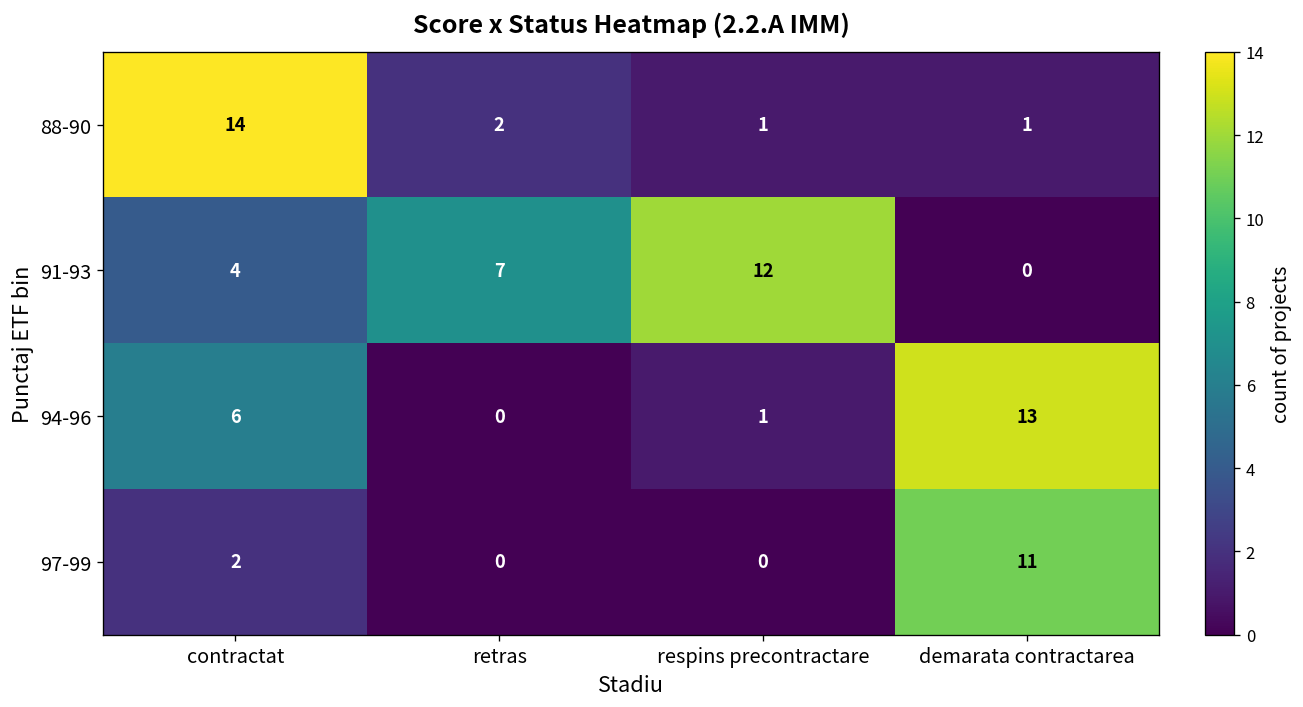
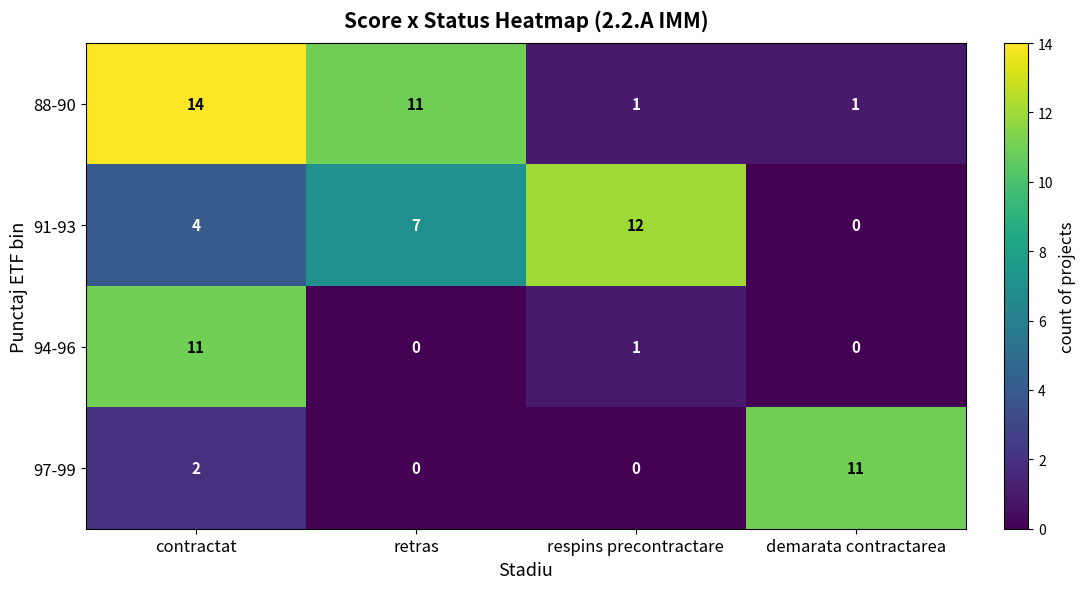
  {
    "88-90": {
      "contractat": 14,
-     "retras": 2,
+     "retras": 11,
      "respins precontractare": 1,
      "demarata contractarea": 1
    },
    "91-93": {
      "contractat": 4,
      "retras": 7,
      "respins precontractare": 12,
      "demarata contractarea": 0
    },
    "94-96": {
-     "contractat": 6,
+     "contractat": 11,
      "retras": 0,
      "respins precontractare": 1,
-     "demarata contractarea": 13
+     "demarata contractarea": 0
    },
    "97-99": {
      "contractat": 2,
      "retras": 0,
      "respins precontractare": 0,
      "demarata contractarea": 11
    }
  }
